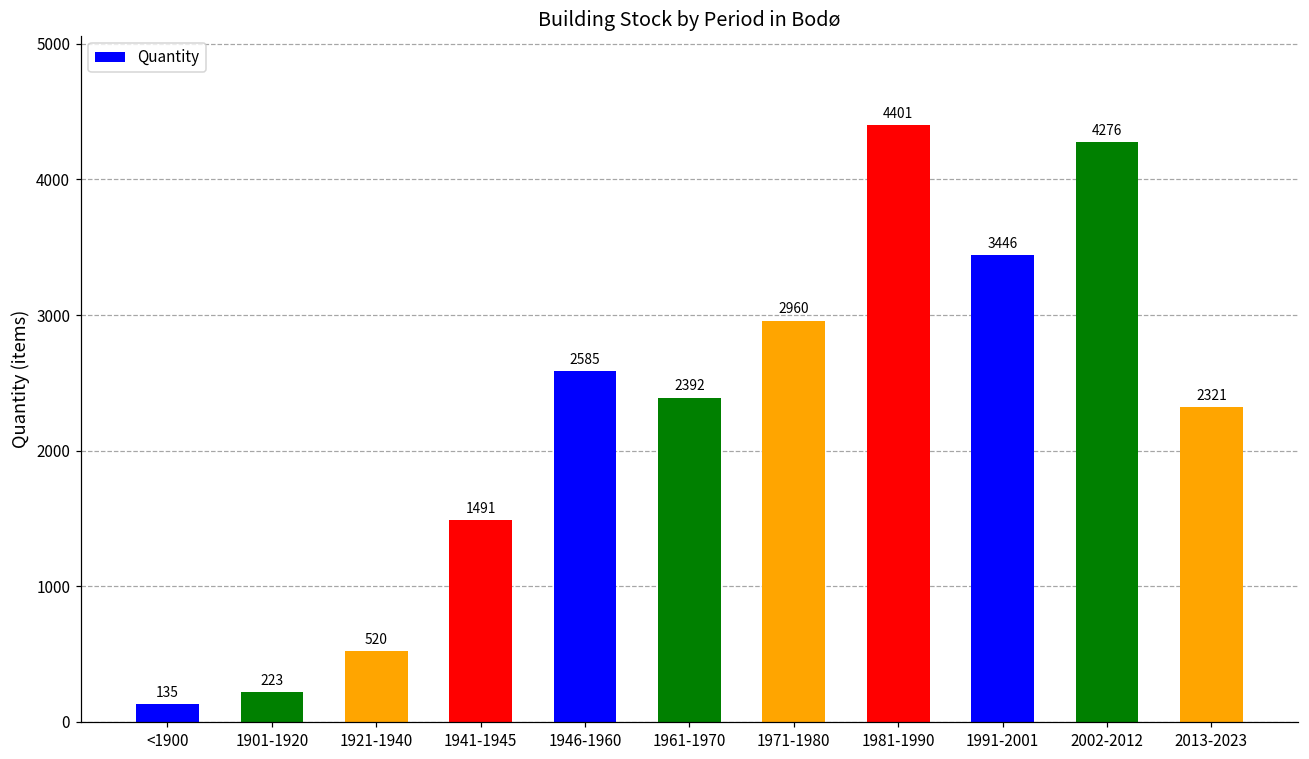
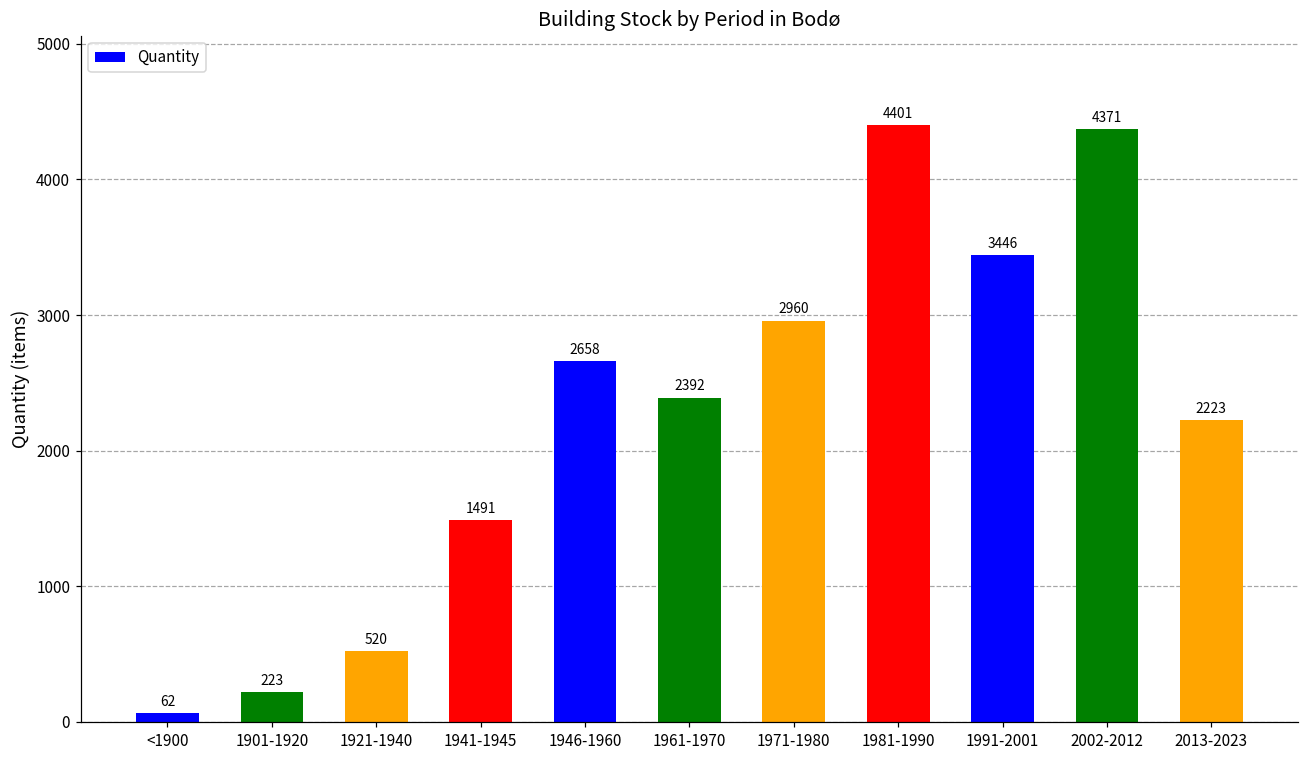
  {
-   "<1900": 135,
+   "<1900": 62,
    "1901-1920": 223,
    "1921-1940": 520,
    "1941-1945": 1491,
-   "1946-1960": 2585,
+   "1946-1960": 2658,
    "1961-1970": 2392,
    "1971-1980": 2960,
    "1981-1990": 4401,
    "1991-2001": 3446,
-   "2002-2012": 4276,
-   "2013-2023": 2321
+   "2002-2012": 4371,
+   "2013-2023": 2223
  }
